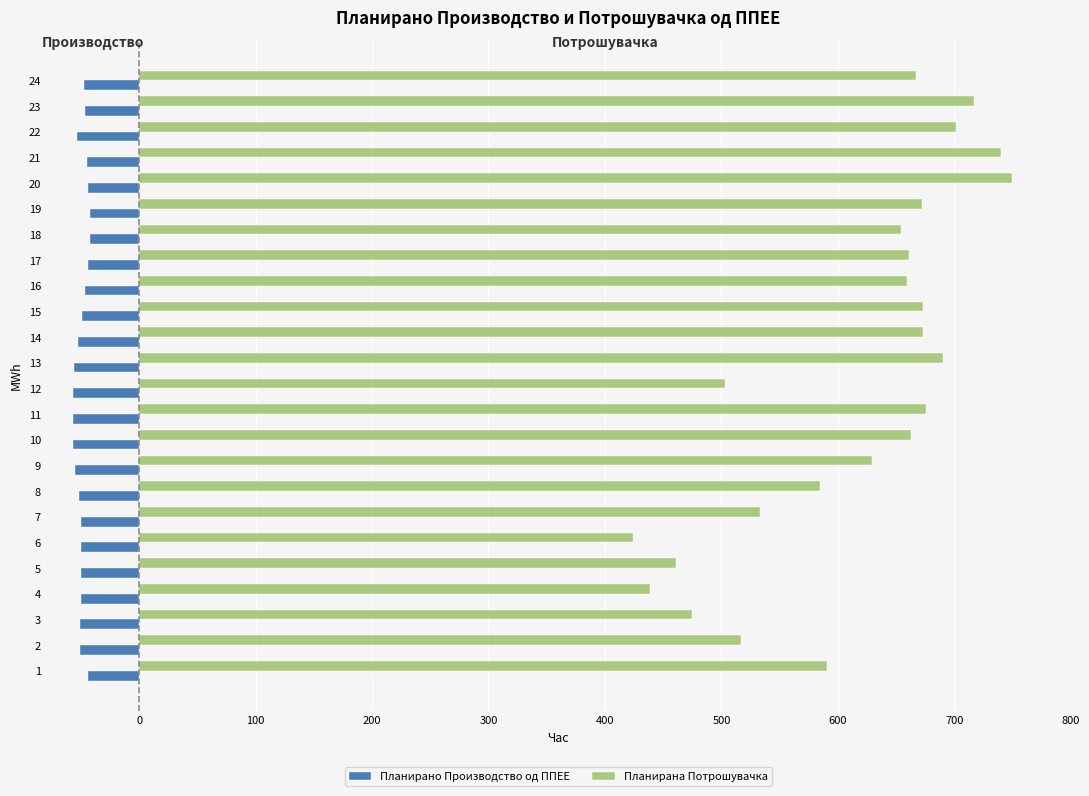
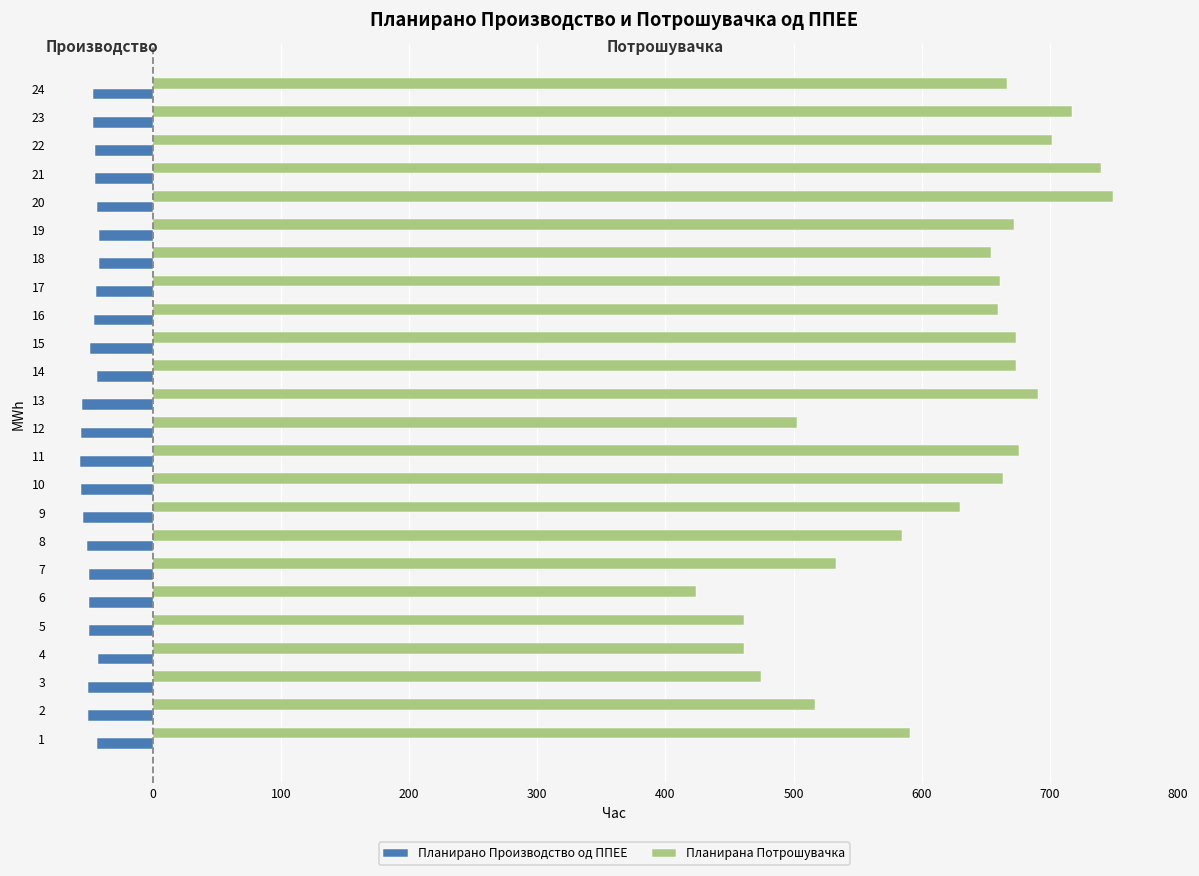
  {
    "Планирано Производство од ППЕЕ": {
      "24": -47,
      "23": -47,
-     "22": -53,
+     "22": -45,
      "21": -45,
      "20": -44,
      "19": -42,
      "18": -42,
      "17": -44,
      "16": -46,
      "15": -49,
-     "14": -53,
+     "14": -43,
      "13": -56,
      "12": -57,
      "11": -57,
      "10": -57,
      "9": -55,
      "8": -52,
      "7": -50,
      "6": -50,
      "5": -50,
-     "4": -50,
+     "4": -43,
      "3": -51,
      "2": -51,
      "1": -44
    },
    "Планирана Потрошувачка": {
      "24": 667,
      "23": 717,
      "22": 701,
      "21": 740,
      "20": 749,
      "19": 672,
      "18": 654,
      "17": 661,
      "16": 660,
      "15": 673,
      "14": 673,
      "13": 690,
      "12": 503,
      "11": 676,
      "10": 663,
      "9": 630,
      "8": 585,
      "7": 533,
      "6": 424,
      "5": 461,
-     "4": 438,
+     "4": 461,
      "3": 475,
      "2": 516,
      "1": 591
    }
  }
